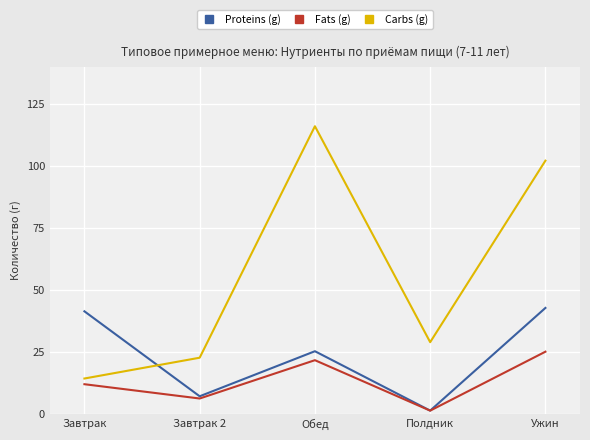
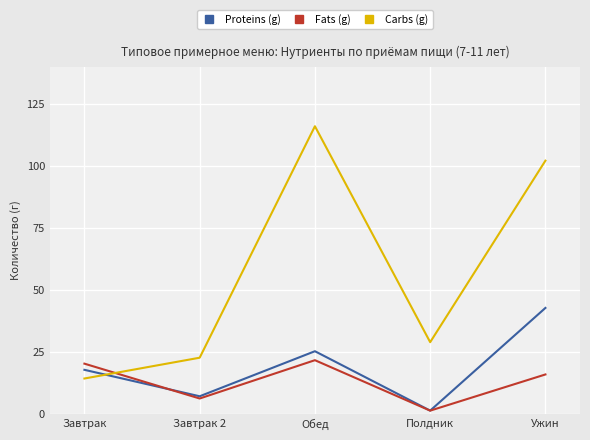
  {
    "Proteins (g)": {
-     "Завтрак": 41,
+     "Завтрак": 18,
      "Обед": 25,
      "Ужин": 43
    },
    "Fats (g)": {
-     "Завтрак": 12,
+     "Завтрак": 20,
      "Обед": 22,
-     "Ужин": 25
+     "Ужин": 16
    },
    "Carbs (g)": {
      "Завтрак": 14,
      "Завтрак 2": 23,
      "Обед": 116,
      "Полдник": 29,
      "Ужин": 102
    }
  }
